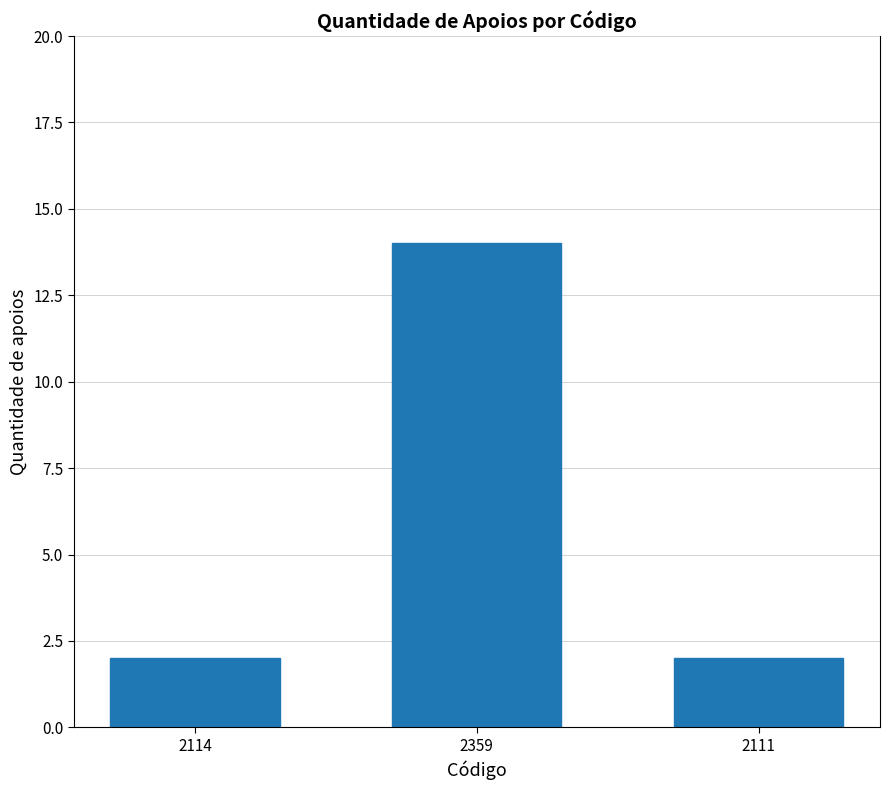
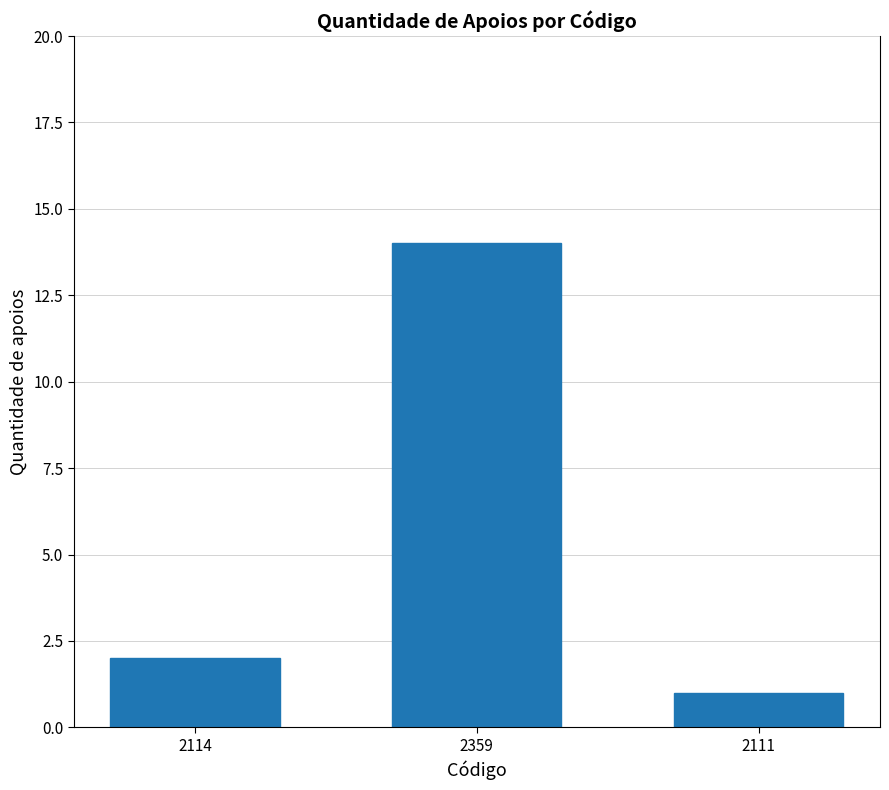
  {
    "2114": 2,
    "2359": 14,
-   "2111": 2
+   "2111": 1
  }
